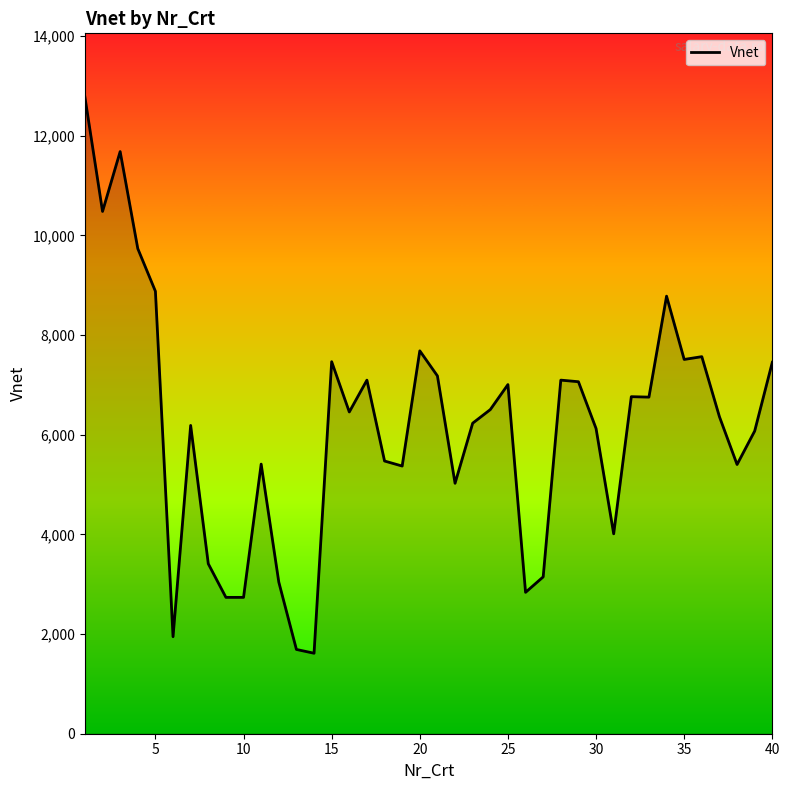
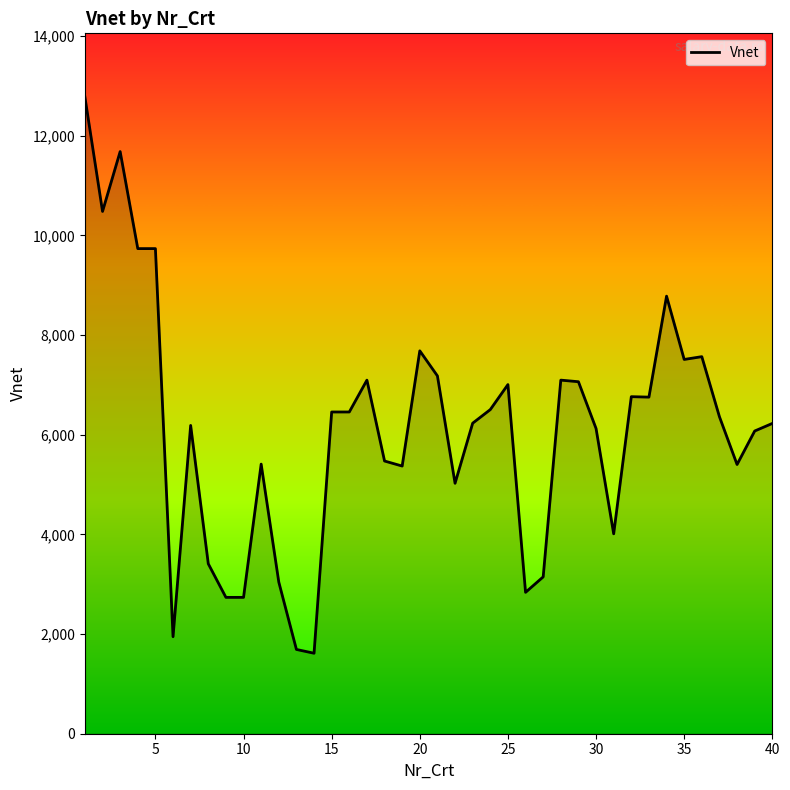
  {
-   "5": "8,900",
+   "5": "9,700",
    "10": "2,700",
-   "15": "7,500",
+   "15": "6,500",
    "20": "7,700",
    "25": "7,000",
    "30": "6,100",
    "35": "7,500",
-   "40": "7,500"
+   "40": "6,200"
  }
